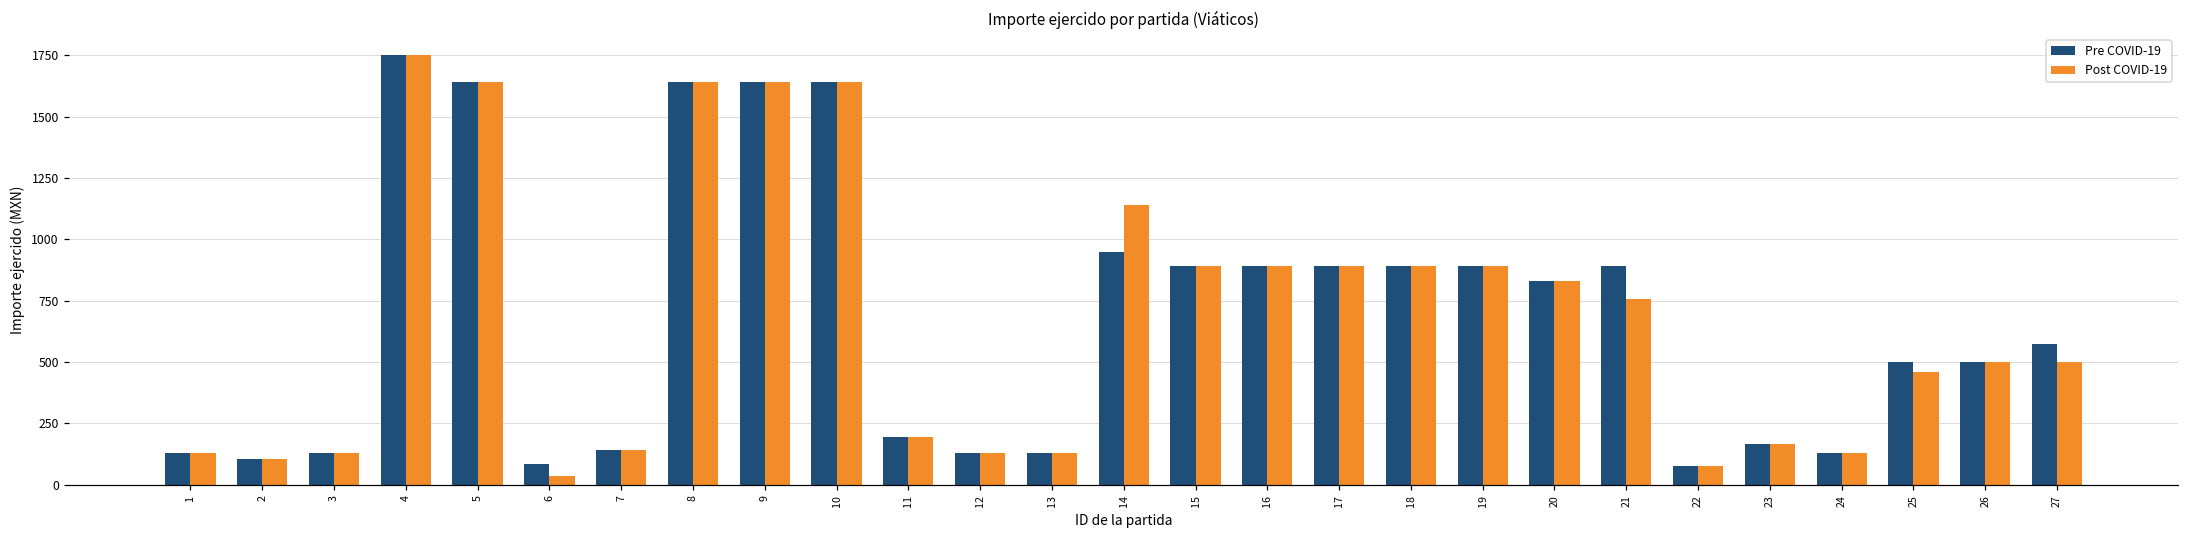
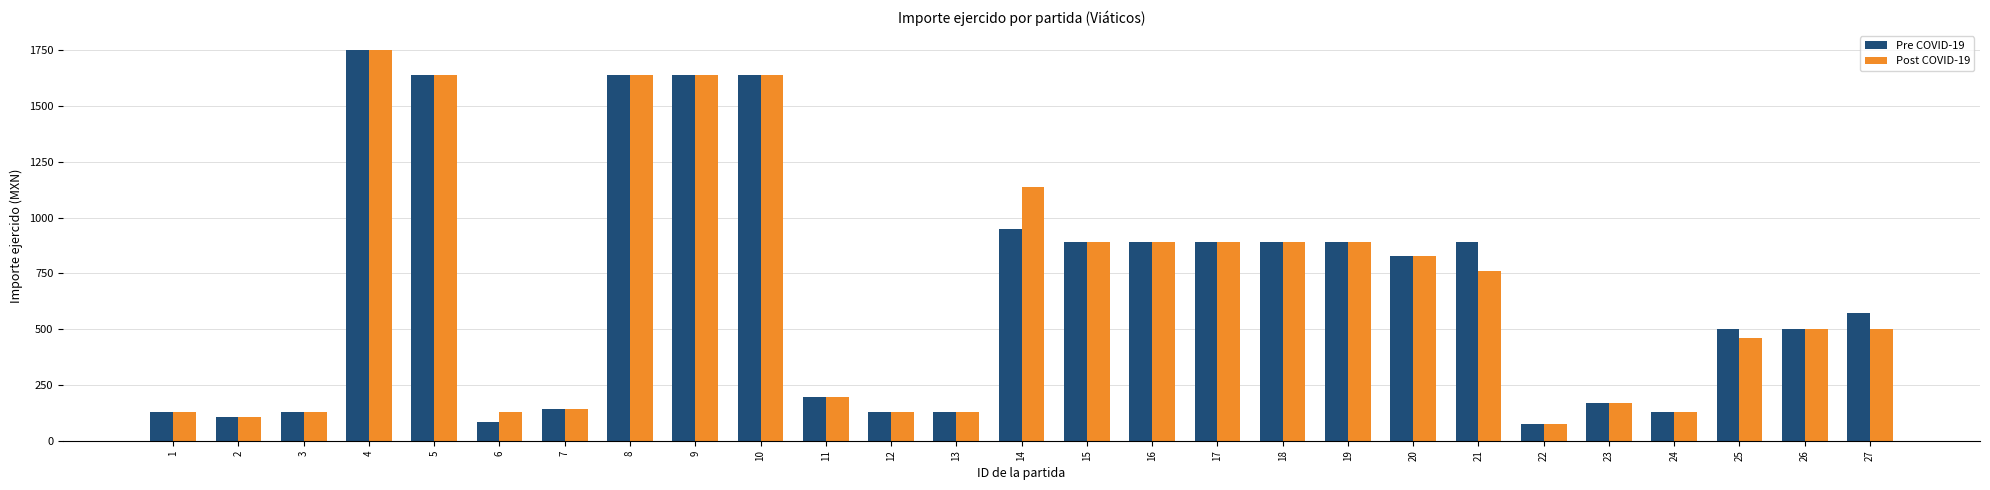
  {
    "Pre COVID-19": {
      "1": 130,
      "2": 110,
      "3": 130,
      "4": 1750,
      "5": 1640,
      "6": 90,
      "7": 140,
      "8": 1640,
      "9": 1640,
      "10": 1640,
      "11": 200,
      "12": 130,
      "13": 130,
      "14": 950,
      "15": 890,
      "16": 890,
      "17": 890,
      "18": 890,
      "19": 890,
      "20": 830,
      "21": 890,
      "22": 80,
      "23": 170,
      "24": 130,
      "25": 500,
      "26": 500,
      "27": 570
    },
    "Post COVID-19": {
      "1": 130,
      "2": 110,
      "3": 130,
      "4": 1750,
      "5": 1640,
-     "6": 40,
+     "6": 130,
      "7": 140,
      "8": 1640,
      "9": 1640,
      "10": 1640,
      "11": 200,
      "12": 130,
      "13": 130,
      "14": 1140,
      "15": 890,
      "16": 890,
      "17": 890,
      "18": 890,
      "19": 890,
      "20": 830,
      "21": 760,
      "22": 80,
      "23": 170,
      "24": 130,
      "25": 460,
      "26": 500,
      "27": 500
    }
  }
